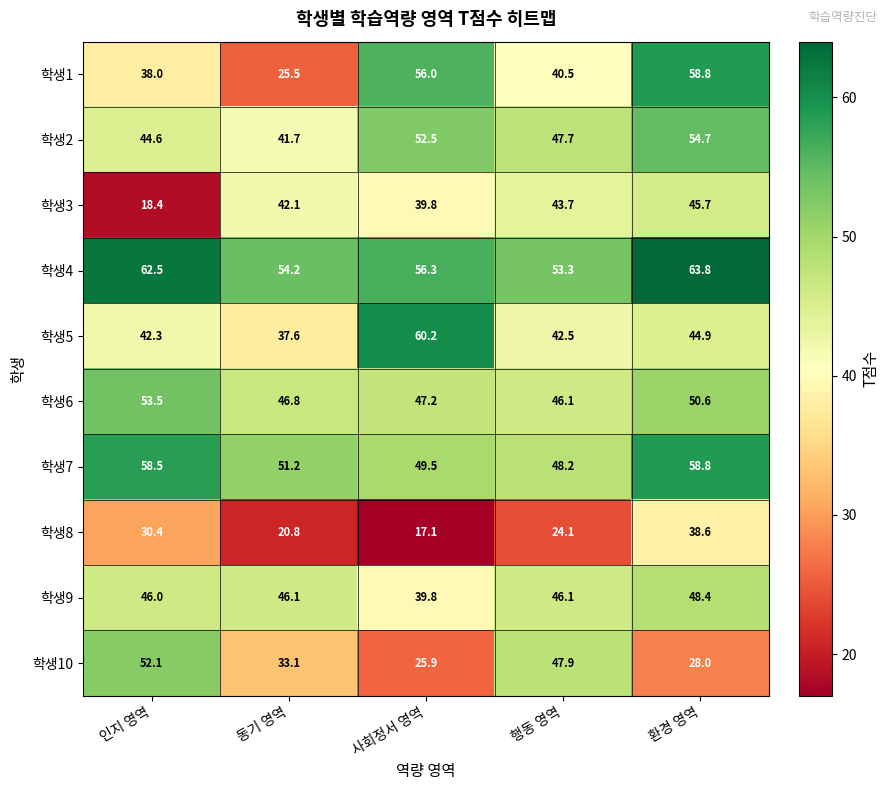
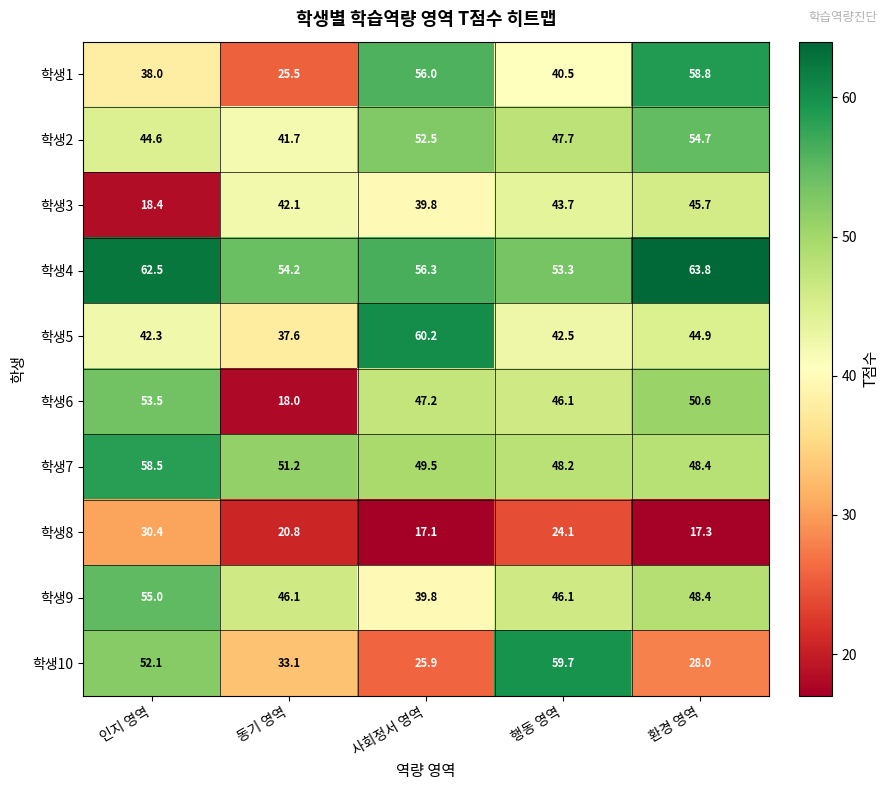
  {
    "학생1": {
      "인지 영역": 38.0,
      "동기 영역": 25.5,
      "사회정서 영역": 56.0,
      "행동 영역": 40.5,
      "환경 영역": 58.8
    },
    "학생2": {
      "인지 영역": 44.6,
      "동기 영역": 41.7,
      "사회정서 영역": 52.5,
      "행동 영역": 47.7,
      "환경 영역": 54.7
    },
    "학생3": {
      "인지 영역": 18.4,
      "동기 영역": 42.1,
      "사회정서 영역": 39.8,
      "행동 영역": 43.7,
      "환경 영역": 45.7
    },
    "학생4": {
      "인지 영역": 62.5,
      "동기 영역": 54.2,
      "사회정서 영역": 56.3,
      "행동 영역": 53.3,
      "환경 영역": 63.8
    },
    "학생5": {
      "인지 영역": 42.3,
      "동기 영역": 37.6,
      "사회정서 영역": 60.2,
      "행동 영역": 42.5,
      "환경 영역": 44.9
    },
    "학생6": {
      "인지 영역": 53.5,
-     "동기 영역": 46.8,
+     "동기 영역": 18.0,
      "사회정서 영역": 47.2,
      "행동 영역": 46.1,
      "환경 영역": 50.6
    },
    "학생7": {
      "인지 영역": 58.5,
      "동기 영역": 51.2,
      "사회정서 영역": 49.5,
      "행동 영역": 48.2,
-     "환경 영역": 58.8
+     "환경 영역": 48.4
    },
    "학생8": {
      "인지 영역": 30.4,
      "동기 영역": 20.8,
      "사회정서 영역": 17.1,
      "행동 영역": 24.1,
-     "환경 영역": 38.6
+     "환경 영역": 17.3
    },
    "학생9": {
-     "인지 영역": 46.0,
+     "인지 영역": 55.0,
      "동기 영역": 46.1,
      "사회정서 영역": 39.8,
      "행동 영역": 46.1,
      "환경 영역": 48.4
    },
    "학생10": {
      "인지 영역": 52.1,
      "동기 영역": 33.1,
      "사회정서 영역": 25.9,
-     "행동 영역": 47.9,
+     "행동 영역": 59.7,
      "환경 영역": 28.0
    }
  }
